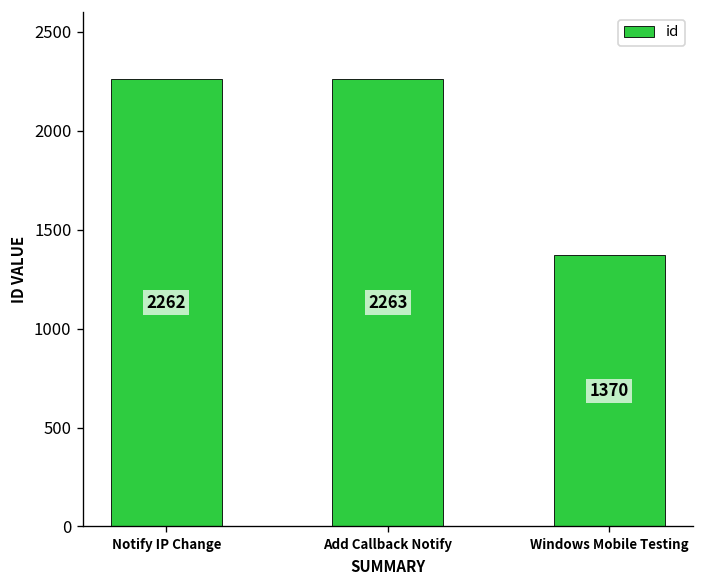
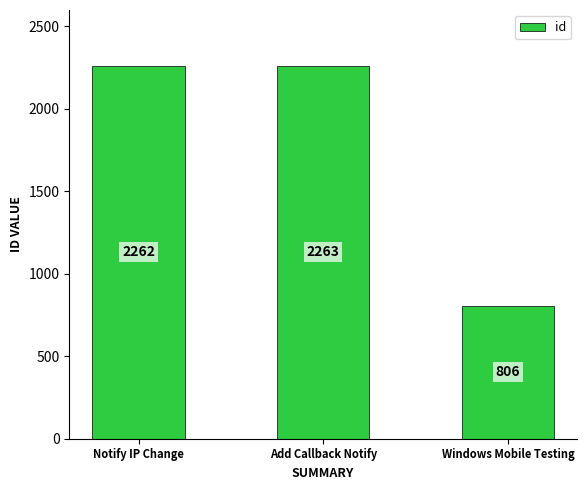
  {
-   "Windows Mobile Testing": 1370
+   "Windows Mobile Testing": 806
  }
